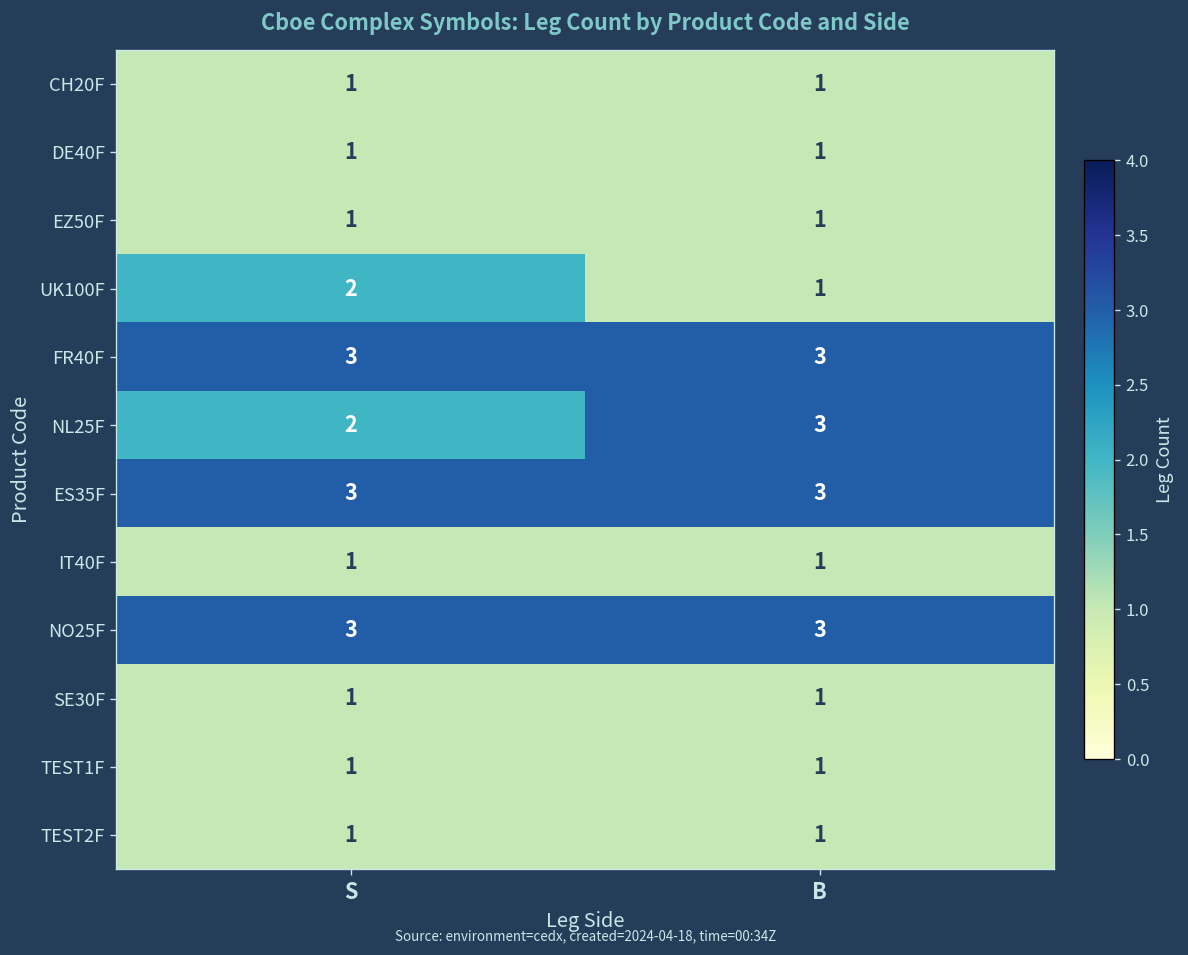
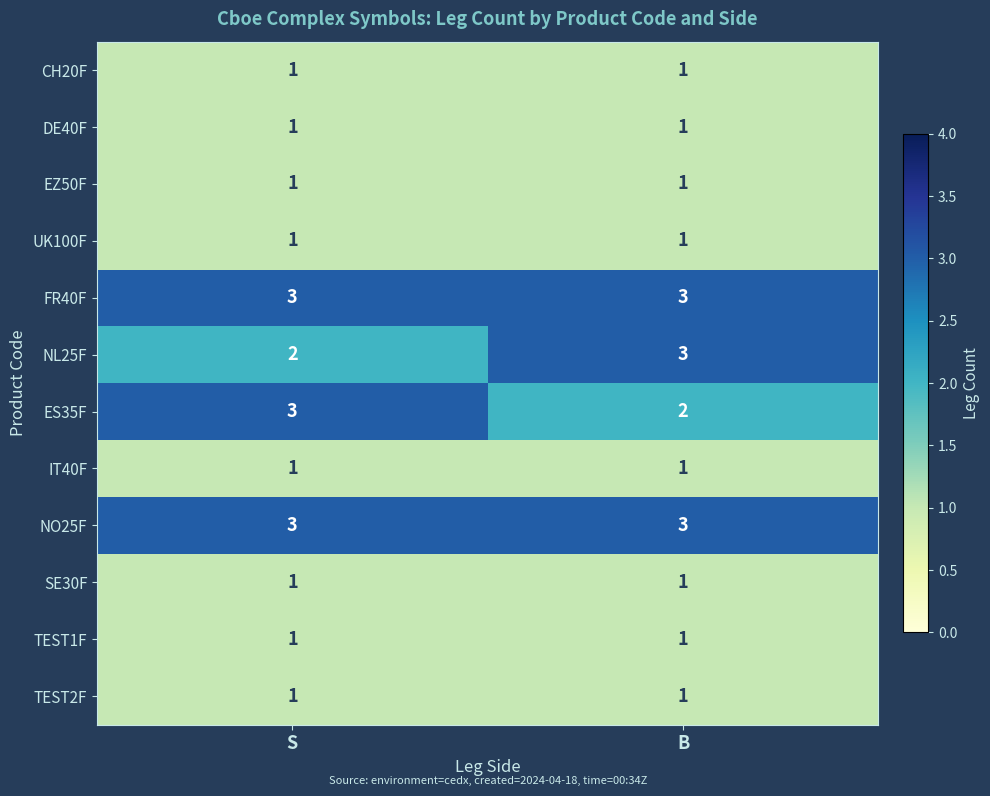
  {
    "CH20F": {
      "S": 1,
      "B": 1
    },
    "DE40F": {
      "S": 1,
      "B": 1
    },
    "EZ50F": {
      "S": 1,
      "B": 1
    },
    "UK100F": {
-     "S": 2,
+     "S": 1,
      "B": 1
    },
    "FR40F": {
      "S": 3,
      "B": 3
    },
    "NL25F": {
      "S": 2,
      "B": 3
    },
    "ES35F": {
      "S": 3,
-     "B": 3
+     "B": 2
    },
    "IT40F": {
      "S": 1,
      "B": 1
    },
    "NO25F": {
      "S": 3,
      "B": 3
    },
    "SE30F": {
      "S": 1,
      "B": 1
    },
    "TEST1F": {
      "S": 1,
      "B": 1
    },
    "TEST2F": {
      "S": 1,
      "B": 1
    }
  }
